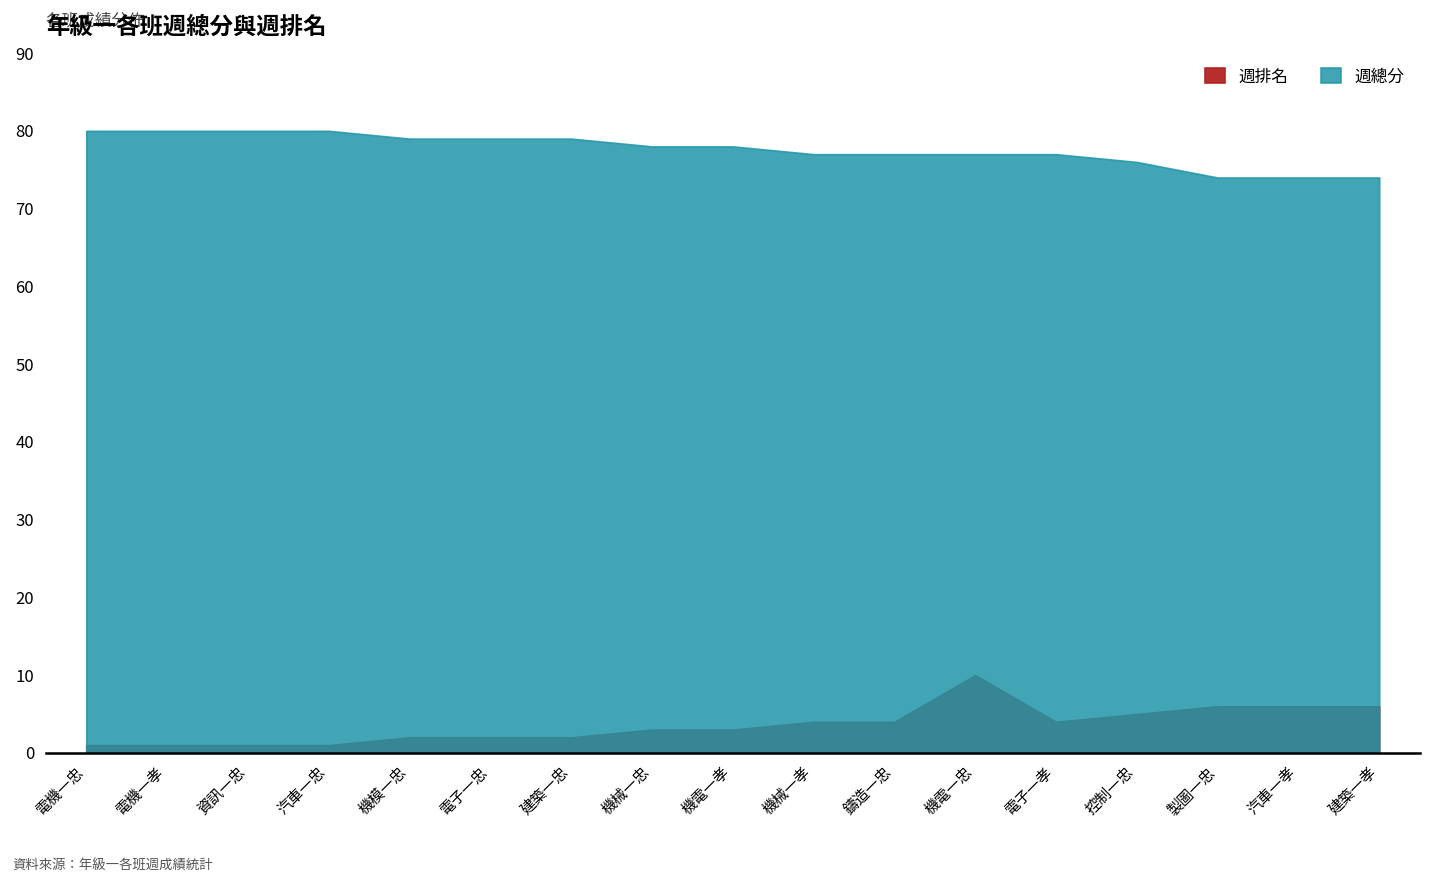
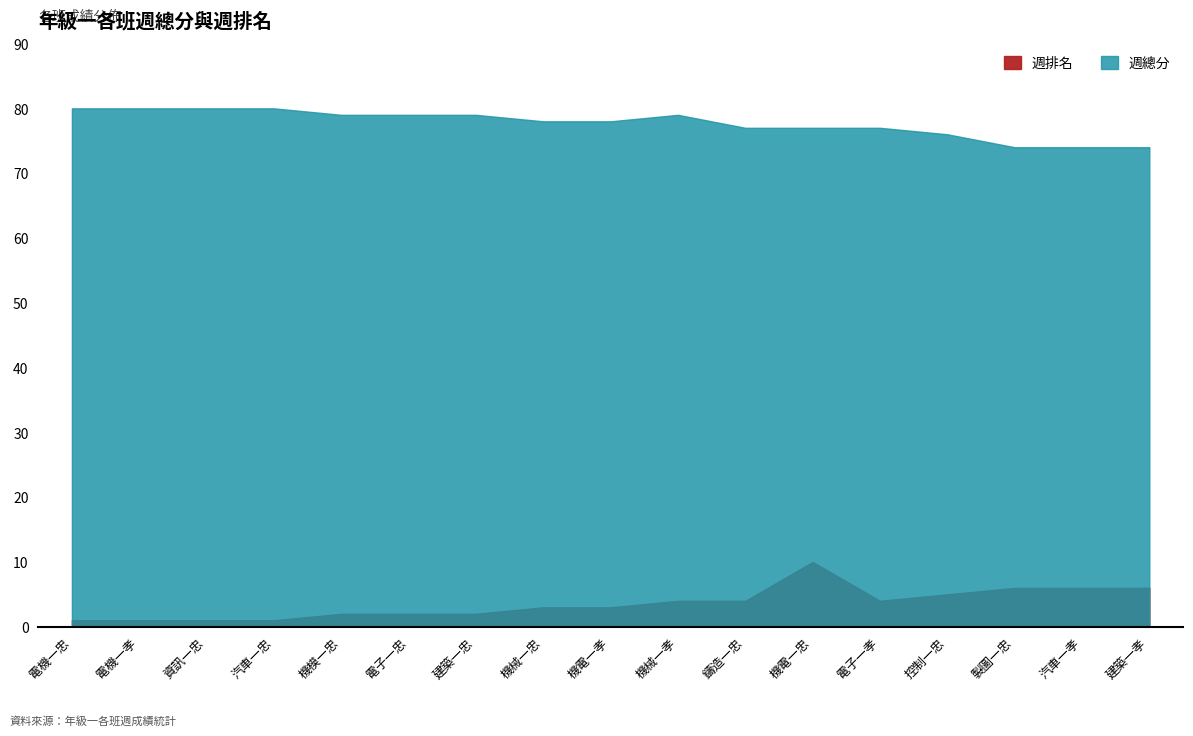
  {
    "週排名": {
      "電機一忠": 1,
      "電機一孝": 1,
      "資訊一忠": 1,
      "汽車一忠": 1,
      "機模一忠": 2,
      "電子一忠": 2,
      "建築一忠": 2,
      "機械一忠": 3,
      "機電一孝": 3,
      "機械一孝": 4,
      "鑄造一忠": 4,
      "機電一忠": 10,
      "電子一孝": 4,
      "控制一忠": 5,
      "製圖一忠": 6,
      "汽車一孝": 6,
      "建築一孝": 6
    },
    "週總分": {
      "電機一忠": 80,
      "電機一孝": 80,
      "資訊一忠": 80,
      "汽車一忠": 80,
      "機模一忠": 79,
      "電子一忠": 79,
      "建築一忠": 79,
      "機械一忠": 78,
      "機電一孝": 78,
-     "機械一孝": 77,
+     "機械一孝": 79,
      "鑄造一忠": 77,
      "機電一忠": 77,
      "電子一孝": 77,
      "控制一忠": 76,
      "製圖一忠": 74,
      "汽車一孝": 74,
      "建築一孝": 74
    }
  }
